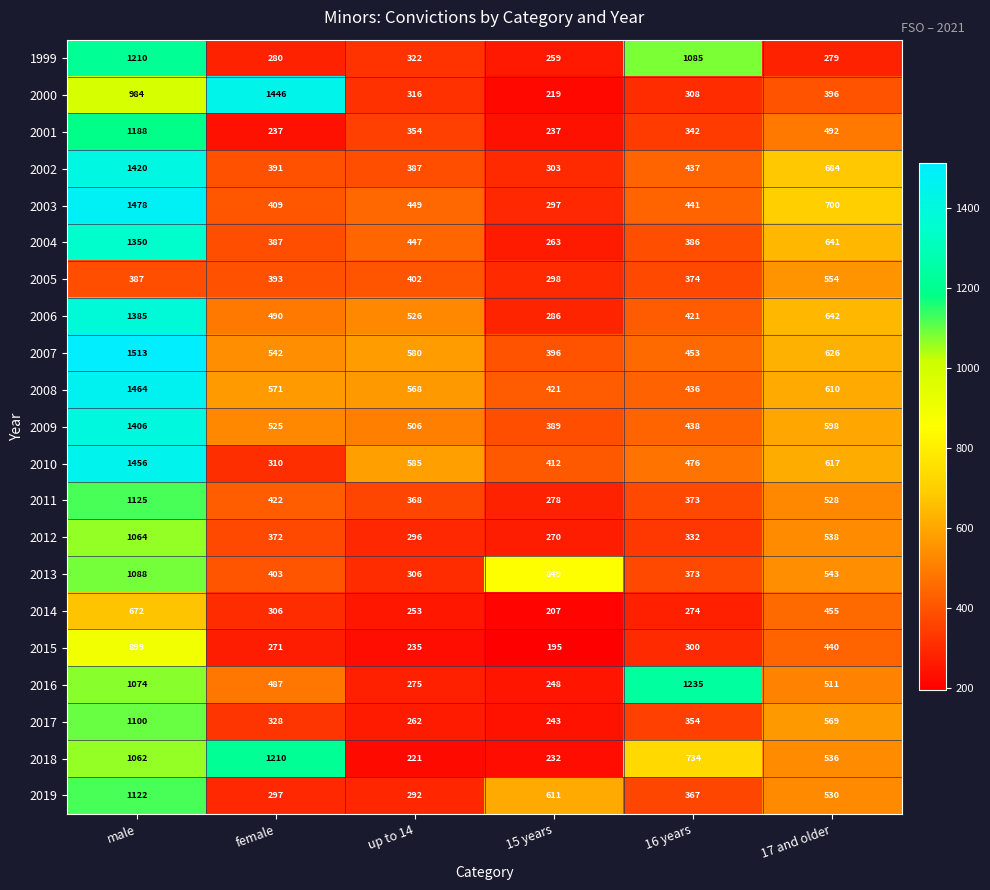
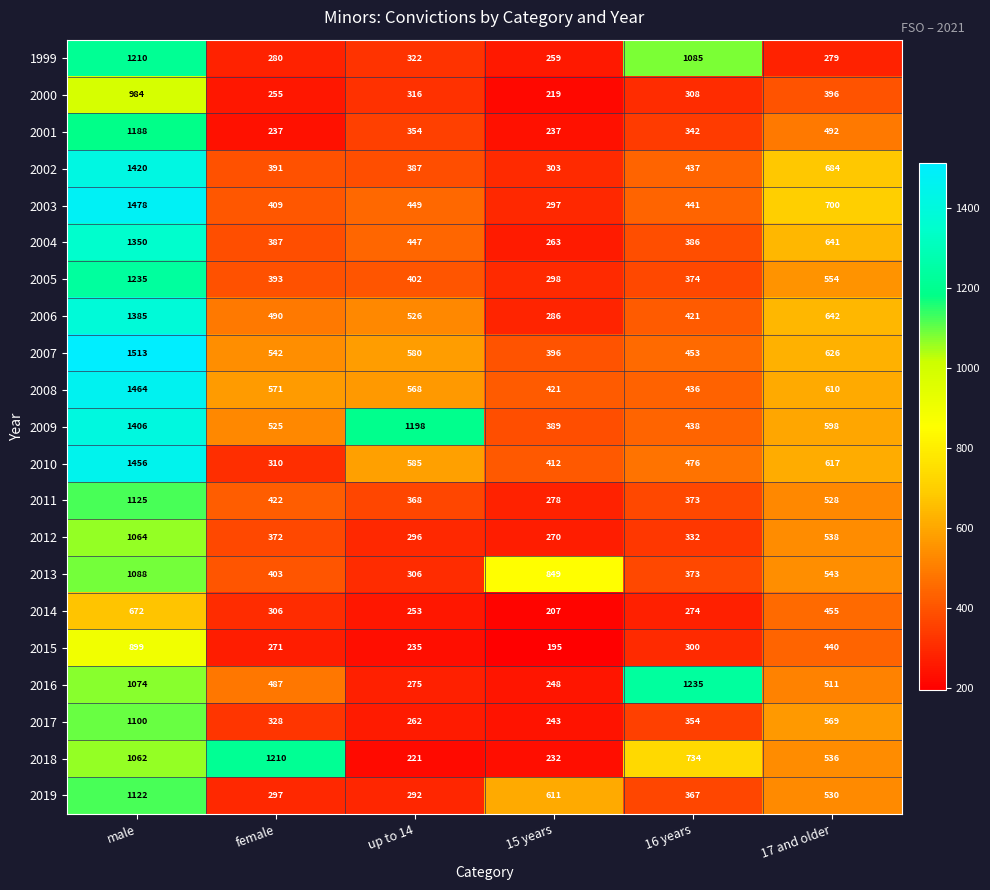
  {
    "1999": {
      "male": 1210,
      "female": 280,
      "up to 14": 322,
      "15 years": 259,
      "16 years": 1085,
      "17 and older": 279
    },
    "2000": {
      "male": 984,
-     "female": 1446,
+     "female": 255,
      "up to 14": 316,
      "15 years": 219,
      "16 years": 308,
      "17 and older": 396
    },
    "2001": {
      "male": 1188,
      "female": 237,
      "up to 14": 354,
      "15 years": 237,
      "16 years": 342,
      "17 and older": 492
    },
    "2002": {
      "male": 1420,
      "female": 391,
      "up to 14": 387,
      "15 years": 303,
      "16 years": 437,
      "17 and older": 684
    },
    "2003": {
      "male": 1478,
      "female": 409,
      "up to 14": 449,
      "15 years": 297,
      "16 years": 441,
      "17 and older": 700
    },
    "2004": {
      "male": 1350,
      "female": 387,
      "up to 14": 447,
      "15 years": 263,
      "16 years": 386,
      "17 and older": 641
    },
    "2005": {
-     "male": 387,
+     "male": 1235,
      "female": 393,
      "up to 14": 402,
      "15 years": 298,
      "16 years": 374,
      "17 and older": 554
    },
    "2006": {
      "male": 1385,
      "female": 490,
      "up to 14": 526,
      "15 years": 286,
      "16 years": 421,
      "17 and older": 642
    },
    "2007": {
      "male": 1513,
      "female": 542,
      "up to 14": 580,
      "15 years": 396,
      "16 years": 453,
      "17 and older": 626
    },
    "2008": {
      "male": 1464,
      "female": 571,
      "up to 14": 568,
      "15 years": 421,
      "16 years": 436,
      "17 and older": 610
    },
    "2009": {
      "male": 1406,
      "female": 525,
-     "up to 14": 506,
+     "up to 14": 1198,
      "15 years": 389,
      "16 years": 438,
      "17 and older": 598
    },
    "2010": {
      "male": 1456,
      "female": 310,
      "up to 14": 585,
      "15 years": 412,
      "16 years": 476,
      "17 and older": 617
    },
    "2011": {
      "male": 1125,
      "female": 422,
      "up to 14": 368,
      "15 years": 278,
      "16 years": 373,
      "17 and older": 528
    },
    "2012": {
      "male": 1064,
      "female": 372,
      "up to 14": 296,
      "15 years": 270,
      "16 years": 332,
      "17 and older": 538
    },
    "2013": {
      "male": 1088,
      "female": 403,
      "up to 14": 306,
      "15 years": 849,
      "16 years": 373,
      "17 and older": 543
    },
    "2014": {
      "male": 672,
      "female": 306,
      "up to 14": 253,
      "15 years": 207,
      "16 years": 274,
      "17 and older": 455
    },
    "2015": {
      "male": 899,
      "female": 271,
      "up to 14": 235,
      "15 years": 195,
      "16 years": 300,
      "17 and older": 440
    },
    "2016": {
      "male": 1074,
      "female": 487,
      "up to 14": 275,
      "15 years": 248,
      "16 years": 1235,
      "17 and older": 511
    },
    "2017": {
      "male": 1100,
      "female": 328,
      "up to 14": 262,
      "15 years": 243,
      "16 years": 354,
      "17 and older": 569
    },
    "2018": {
      "male": 1062,
      "female": 1210,
      "up to 14": 221,
      "15 years": 232,
      "16 years": 734,
      "17 and older": 536
    },
    "2019": {
      "male": 1122,
      "female": 297,
      "up to 14": 292,
      "15 years": 611,
      "16 years": 367,
      "17 and older": 530
    }
  }
